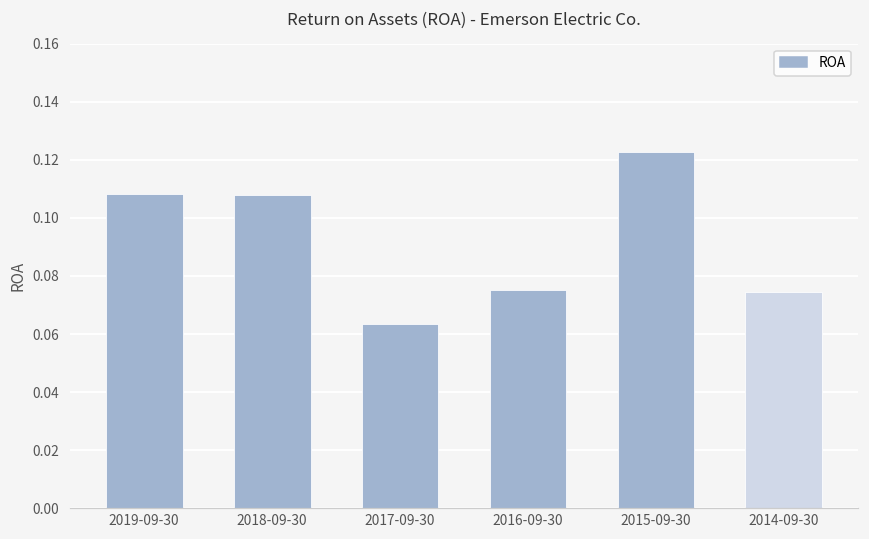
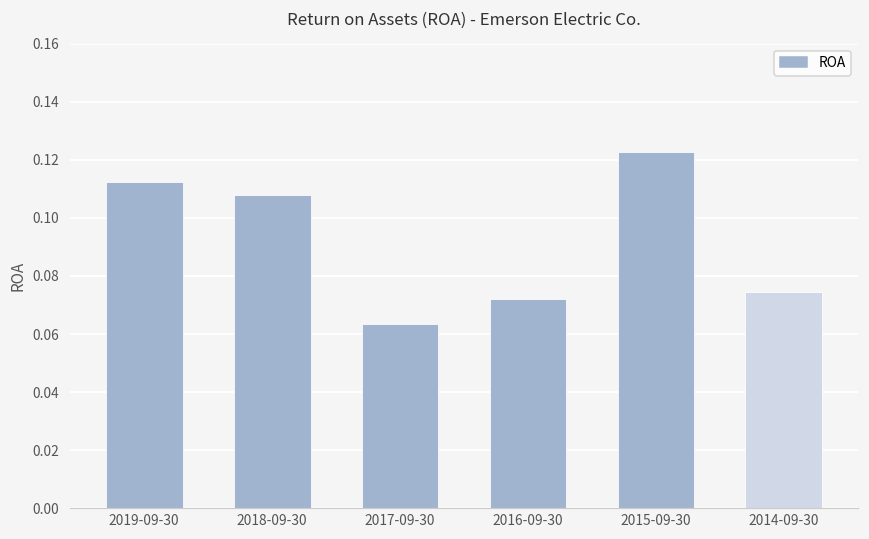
  {
-   "2019-09-30": 0.108,
+   "2019-09-30": 0.113,
    "2018-09-30": 0.108,
    "2017-09-30": 0.064,
-   "2016-09-30": 0.075,
+   "2016-09-30": 0.072,
    "2015-09-30": 0.123,
    "2014-09-30": 0.075
  }
